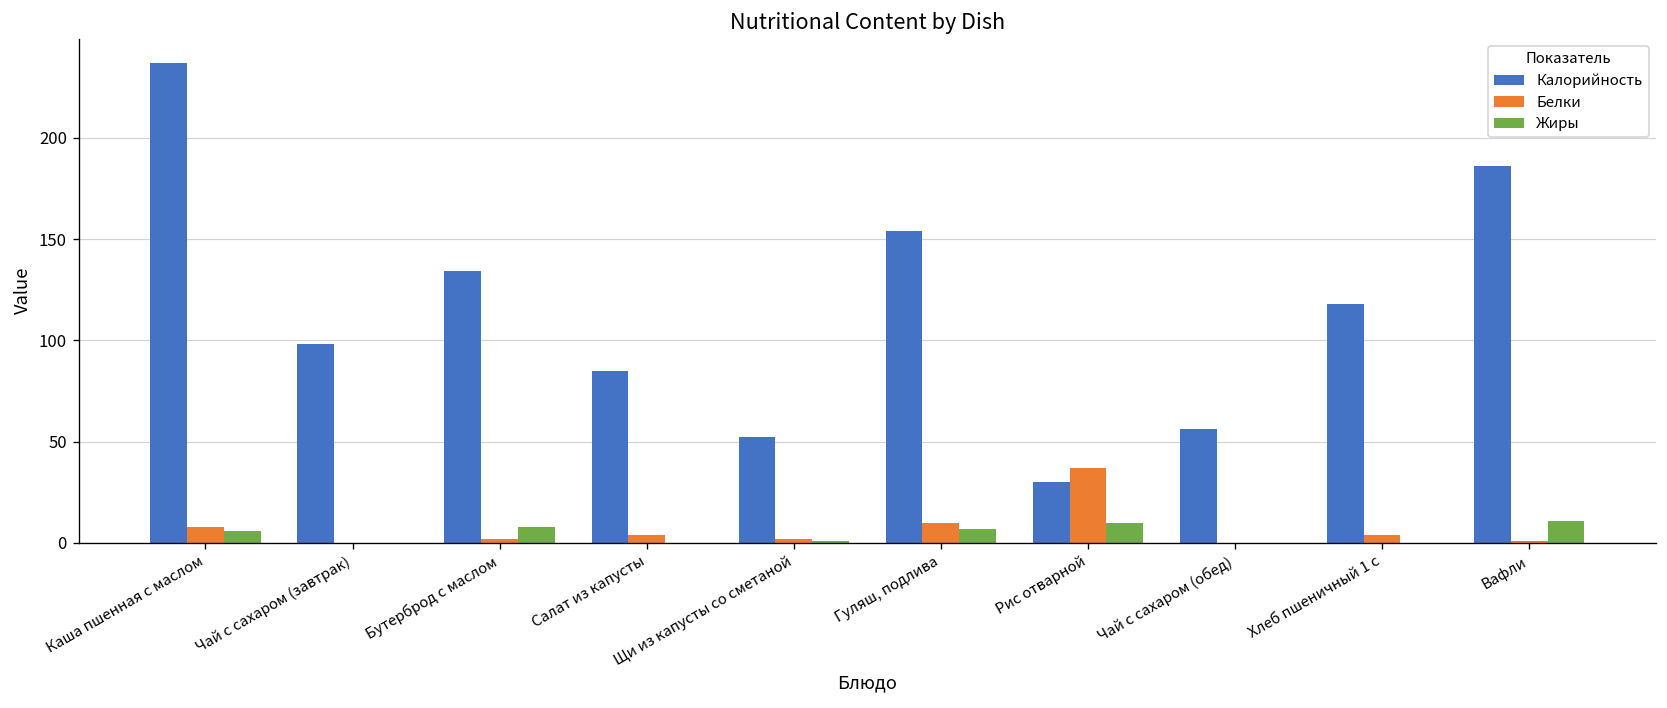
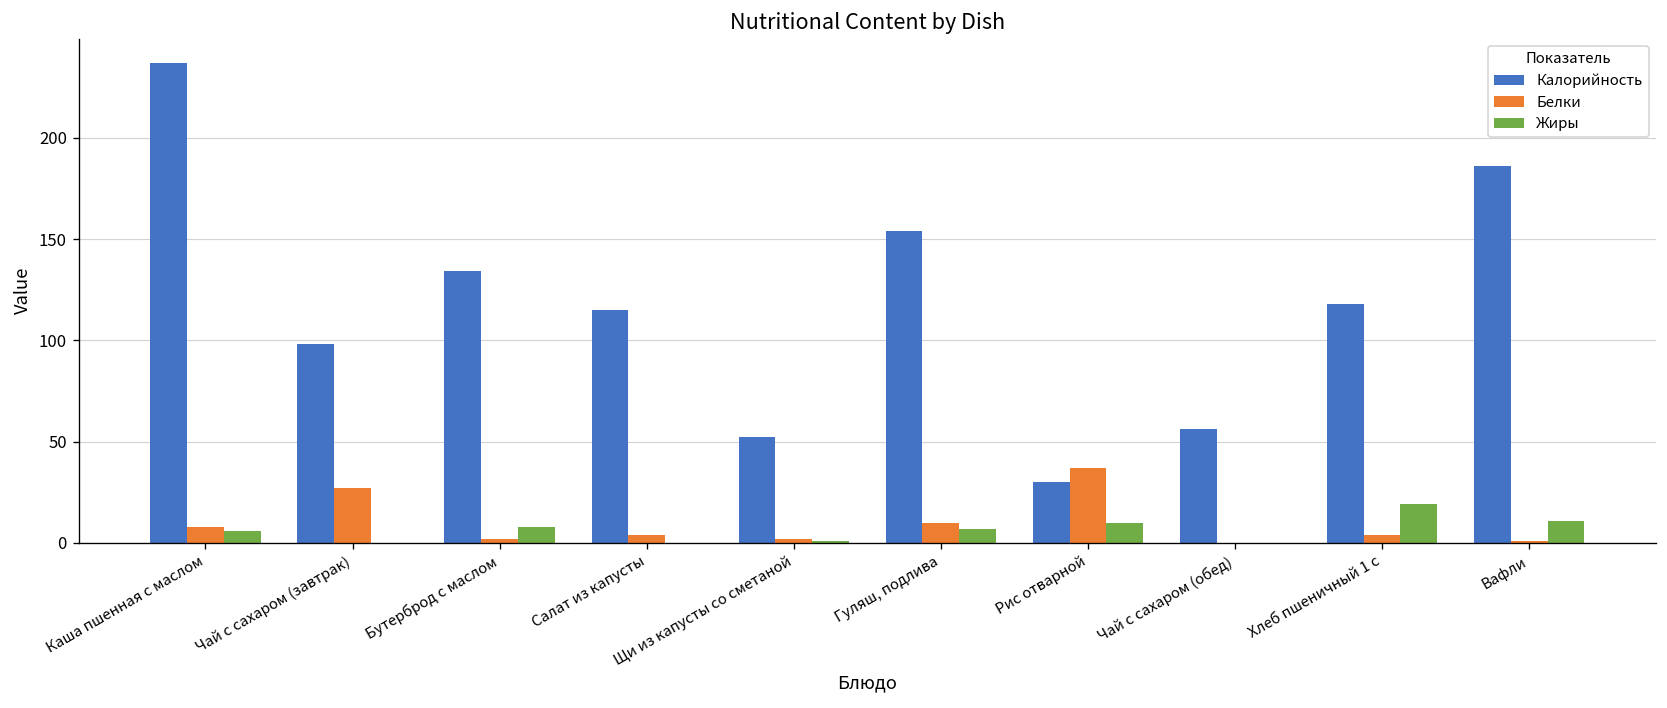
  {
    "Калорийность": {
      "Каша пшенная с маслом": 237,
      "Чай с сахаром (завтрак)": 98,
      "Бутерброд с маслом": 134,
-     "Салат из капусты": 85,
+     "Салат из капусты": 115,
      "Щи из капусты со сметаной": 52,
      "Гуляш, подлива": 154,
      "Рис отварной": 30,
      "Чай с сахаром (обед)": 56,
      "Хлеб пшеничный 1 с": 118,
      "Вафли": 186
    },
    "Белки": {
      "Каша пшенная с маслом": 8,
-     "Чай с сахаром (завтрак)": 0,
+     "Чай с сахаром (завтрак)": 27,
      "Бутерброд с маслом": 2,
      "Салат из капусты": 4,
      "Щи из капусты со сметаной": 2,
      "Гуляш, подлива": 10,
      "Рис отварной": 37,
      "Чай с сахаром (обед)": 0,
      "Хлеб пшеничный 1 с": 4
    },
    "Жиры": {
      "Каша пшенная с маслом": 6,
      "Чай с сахаром (завтрак)": 0,
      "Бутерброд с маслом": 8,
      "Салат из капусты": 0,
      "Гуляш, подлива": 7,
      "Рис отварной": 10,
      "Чай с сахаром (обед)": 0,
-     "Хлеб пшеничный 1 с": 0,
+     "Хлеб пшеничный 1 с": 19,
      "Вафли": 11
    }
  }
